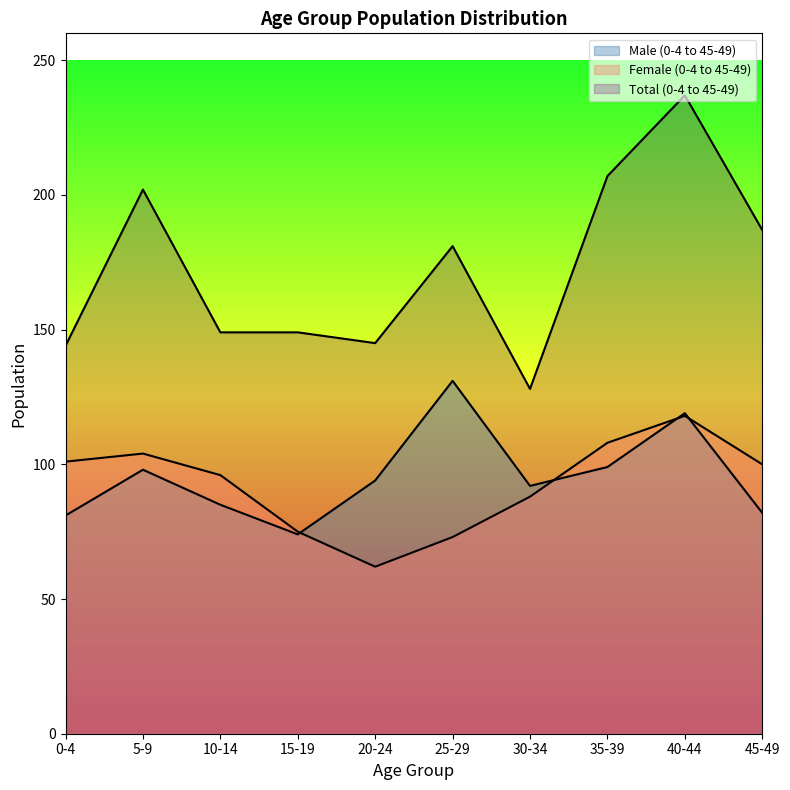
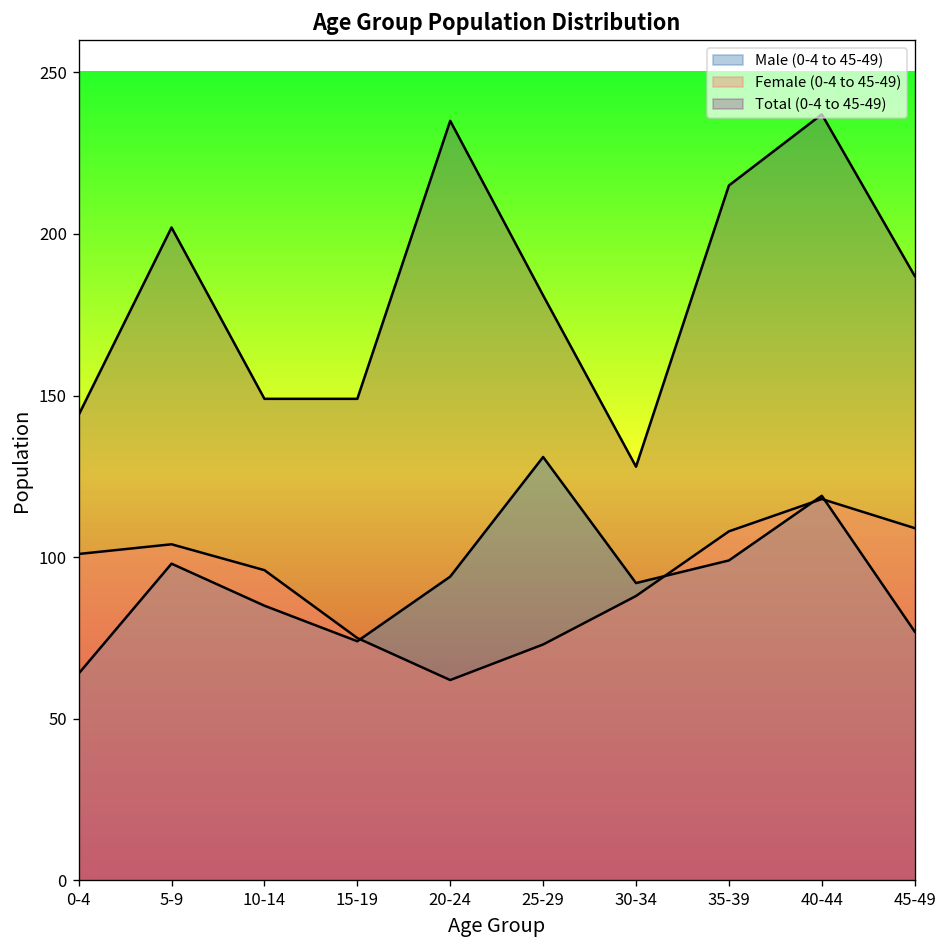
  {
    "Male (0-4 to 45-49)": {
-     "0-4": 81,
+     "0-4": 64,
      "5-9": 98,
      "10-14": 85,
      "15-19": 74,
      "20-24": 94,
      "25-29": 131,
      "30-34": 92,
      "35-39": 99,
      "40-44": 119,
-     "45-49": 82
+     "45-49": 77
    },
    "Female (0-4 to 45-49)": {
      "0-4": 101,
      "5-9": 104,
      "10-14": 96,
      "15-19": 75,
      "20-24": 62,
      "25-29": 73,
      "30-34": 88,
      "35-39": 108,
      "40-44": 118,
-     "45-49": 100
+     "45-49": 109
    },
    "Total (0-4 to 45-49)": {
      "0-4": 144,
      "5-9": 202,
      "10-14": 149,
      "15-19": 149,
-     "20-24": 145,
+     "20-24": 235,
      "25-29": 181,
      "30-34": 128,
-     "35-39": 207,
+     "35-39": 215,
      "45-49": 187
    }
  }
